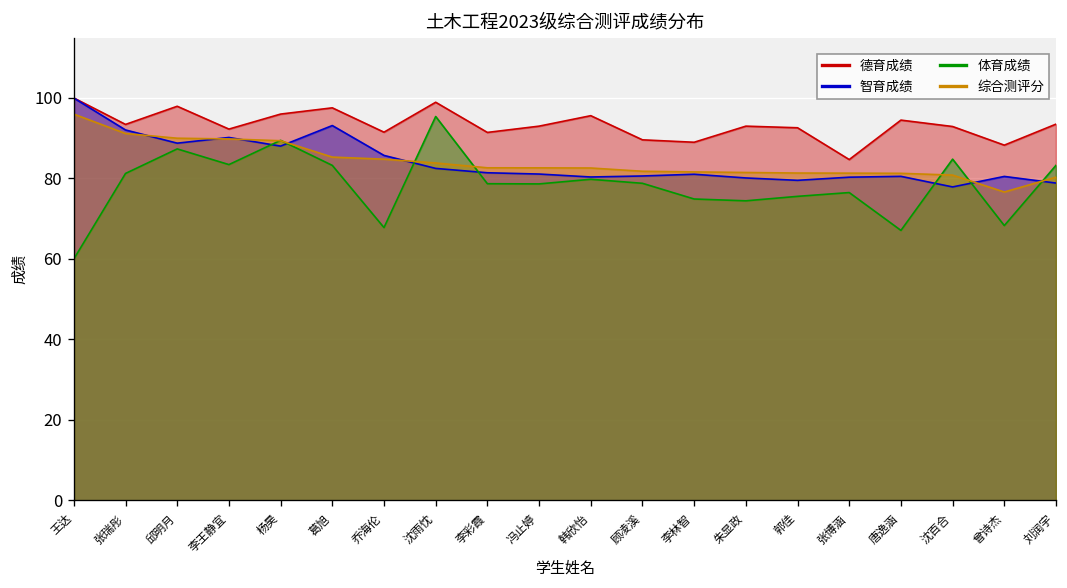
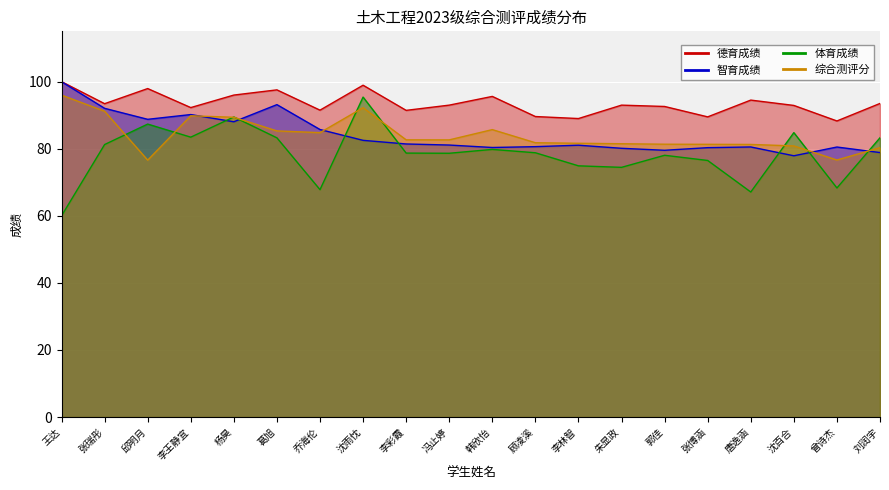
  {
    "德育成绩": {
      "张瑞彤": 93,
      "邱明月": 98,
      "李王静宜": 92,
      "杨昊": 96,
      "葛旭": 98,
      "乔海伦": 92,
      "沈雨忱": 99,
      "李彩霞": 91,
      "冯止婷": 93,
      "韩欣怡": 96,
      "顾凌溪": 90,
      "李林智": 89,
      "朱显政": 93,
      "郭佳": 93,
-     "张博涵": 85,
+     "张博涵": 90,
      "唐逸涵": 95,
      "沈百合": 93,
      "曾诗杰": 88,
      "刘润宇": 94
    },
    "智育成绩": {
      "张瑞彤": 92,
      "邱明月": 89,
      "杨昊": 88,
      "葛旭": 93,
      "乔海伦": 86,
      "沈雨忱": 83,
      "李彩霞": 81,
      "冯止婷": 81,
      "顾凌溪": 81,
      "朱显政": 80,
      "郭佳": 80,
      "张博涵": 80,
      "唐逸涵": 81,
      "沈百合": 78,
      "曾诗杰": 81,
      "刘润宇": 79
    },
    "体育成绩": {
      "王达": 60,
      "张瑞彤": 81,
      "邱明月": 87,
      "李王静宜": 83,
      "葛旭": 83,
      "乔海伦": 68,
      "沈雨忱": 95,
      "李彩霞": 79,
      "冯止婷": 79,
      "顾凌溪": 79,
      "李林智": 75,
      "朱显政": 74,
-     "郭佳": 76,
+     "郭佳": 78,
      "张博涵": 77,
      "唐逸涵": 67,
      "沈百合": 85,
      "曾诗杰": 68,
      "刘润宇": 83
    },
    "综合测评分": {
      "王达": 96,
      "张瑞彤": 91,
-     "邱明月": 90,
+     "邱明月": 77,
      "葛旭": 85,
      "乔海伦": 85,
-     "沈雨忱": 84,
+     "沈雨忱": 92,
      "李彩霞": 83,
      "冯止婷": 83,
-     "韩欣怡": 83,
+     "韩欣怡": 86,
      "顾凌溪": 82,
      "朱显政": 81,
      "郭佳": 81,
      "张博涵": 81,
      "唐逸涵": 81,
      "沈百合": 81,
      "曾诗杰": 77,
      "刘润宇": 80
    }
  }
